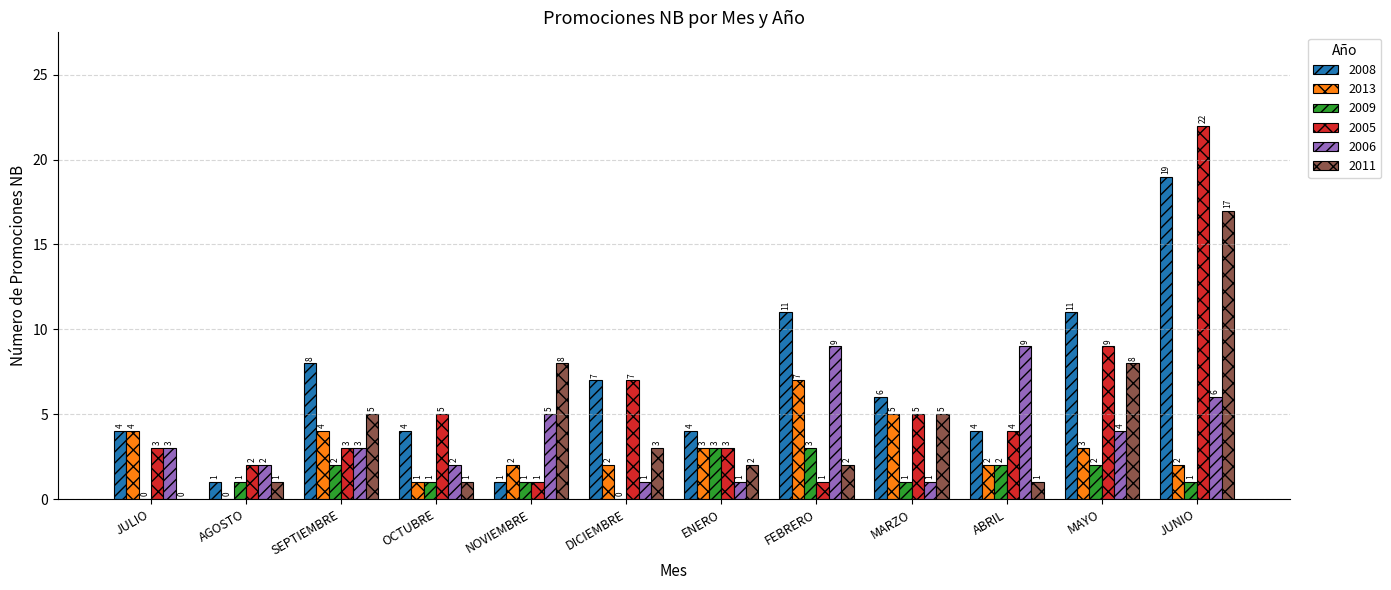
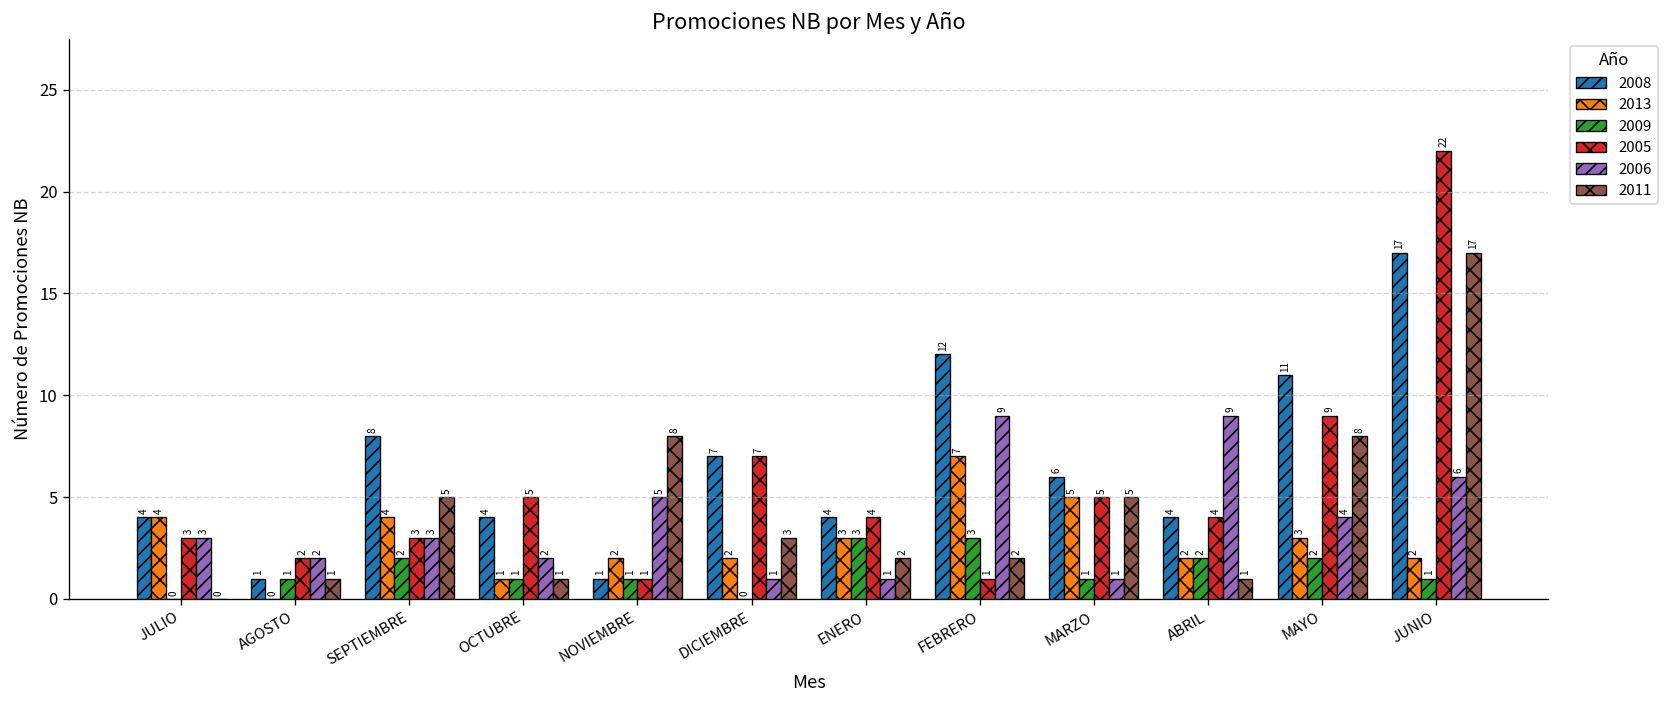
  {
    "2008": {
      "JULIO": 4,
      "AGOSTO": 1,
      "SEPTIEMBRE": 8,
      "OCTUBRE": 4,
      "NOVIEMBRE": 1,
      "DICIEMBRE": 7,
      "ENERO": 4,
-     "FEBRERO": 11,
+     "FEBRERO": 12,
      "MARZO": 6,
      "ABRIL": 4,
      "MAYO": 11,
-     "JUNIO": 19
+     "JUNIO": 17
    },
    "2013": {
      "JULIO": 4,
      "AGOSTO": 0,
      "SEPTIEMBRE": 4,
      "OCTUBRE": 1,
      "NOVIEMBRE": 2,
      "DICIEMBRE": 2,
      "ENERO": 3,
      "FEBRERO": 7,
      "MARZO": 5,
      "ABRIL": 2,
      "MAYO": 3,
      "JUNIO": 2
    },
    "2009": {
      "JULIO": 0,
      "AGOSTO": 1,
      "SEPTIEMBRE": 2,
      "OCTUBRE": 1,
      "NOVIEMBRE": 1,
      "DICIEMBRE": 0,
      "ENERO": 3,
      "FEBRERO": 3,
      "MARZO": 1,
      "ABRIL": 2,
      "MAYO": 2,
      "JUNIO": 1
    },
    "2005": {
      "JULIO": 3,
      "AGOSTO": 2,
      "SEPTIEMBRE": 3,
      "OCTUBRE": 5,
      "NOVIEMBRE": 1,
      "DICIEMBRE": 7,
-     "ENERO": 3,
+     "ENERO": 4,
      "FEBRERO": 1,
      "MARZO": 5,
      "ABRIL": 4,
      "MAYO": 9,
      "JUNIO": 22
    },
    "2006": {
      "JULIO": 3,
      "AGOSTO": 2,
      "SEPTIEMBRE": 3,
      "OCTUBRE": 2,
      "NOVIEMBRE": 5,
      "DICIEMBRE": 1,
      "ENERO": 1,
      "FEBRERO": 9,
      "MARZO": 1,
      "ABRIL": 9,
      "MAYO": 4,
      "JUNIO": 6
    },
    "2011": {
      "JULIO": 0,
      "AGOSTO": 1,
      "SEPTIEMBRE": 5,
      "OCTUBRE": 1,
      "NOVIEMBRE": 8,
      "DICIEMBRE": 3,
      "ENERO": 2,
      "FEBRERO": 2,
      "MARZO": 5,
      "ABRIL": 1,
      "MAYO": 8,
      "JUNIO": 17
    }
  }
